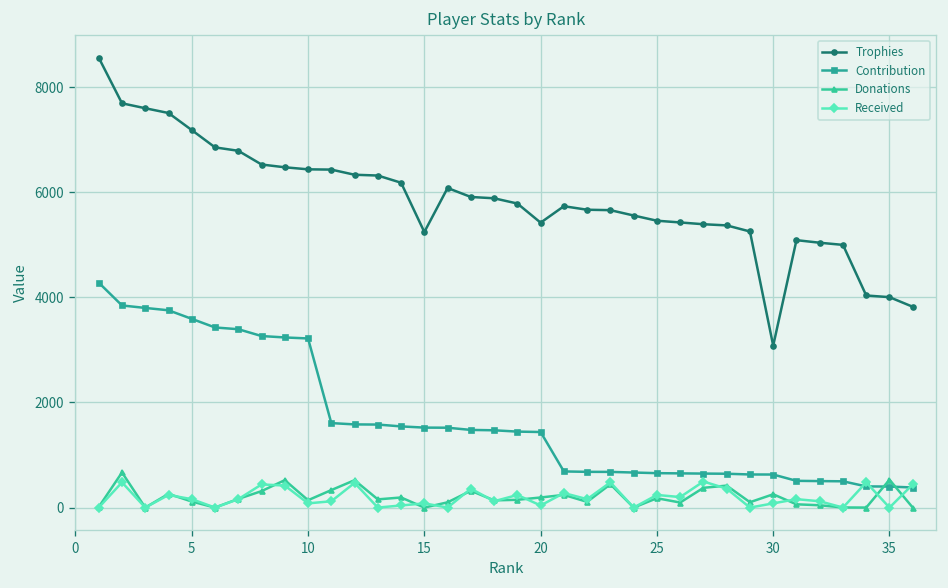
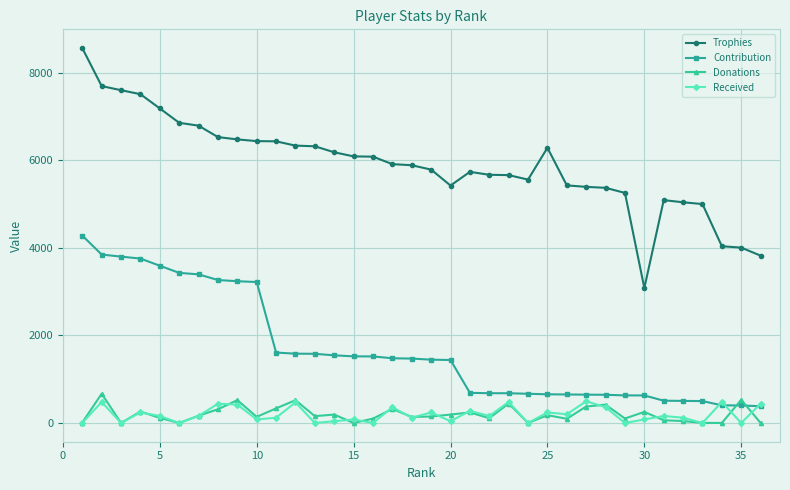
  {
    "Trophies": {
      "5": 7200,
      "10": 6400,
-     "15": 5200,
+     "15": 6100,
      "20": 5400,
-     "25": 5500,
+     "25": 6300,
      "30": 3100,
      "35": 4000
    }
  }
